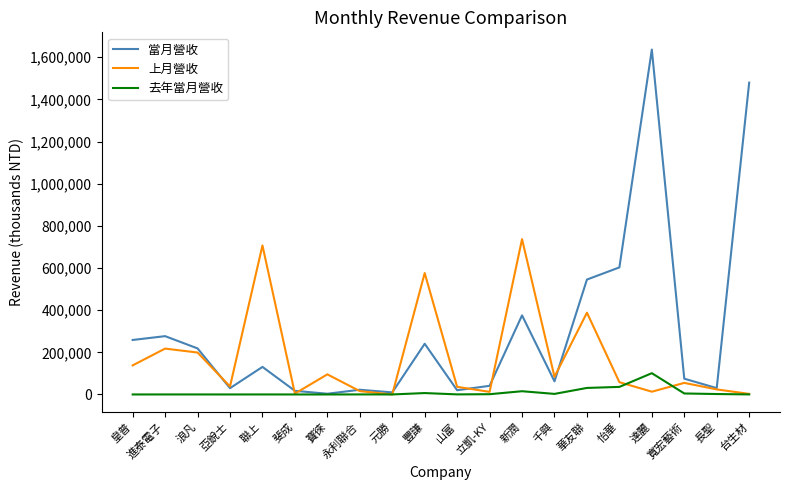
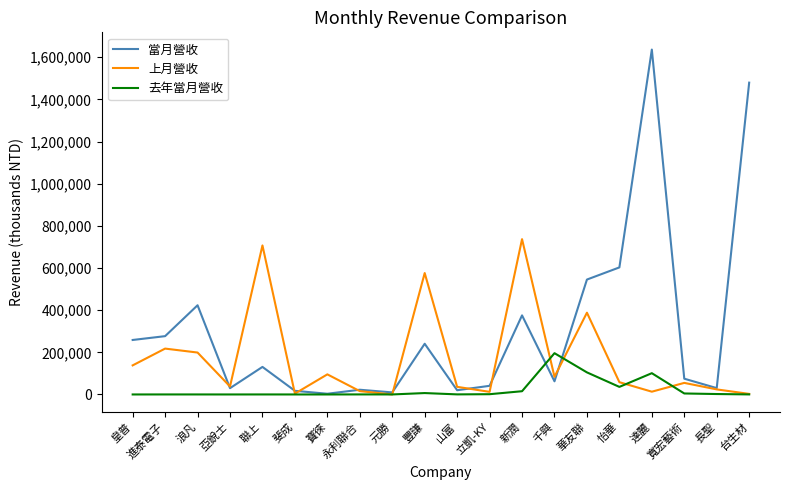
  {
    "當月營收": {
      "皇普": "260,000",
      "進泰電子": "280,000",
-     "浪凡": "220,000",
+     "浪凡": "420,000",
      "聯上": "130,000",
      "斐成": "20,000",
      "豐謙": "240,000",
      "山富": "20,000",
      "立凱-KY": "40,000",
      "新潤": "380,000",
      "千興": "60,000",
      "華友聯": "550,000",
      "怡華": "600,000",
      "達麗": "1,640,000",
      "寬宏藝術": "70,000",
      "台生材": "1,480,000"
    },
    "上月營收": {
      "皇普": "140,000",
      "進泰電子": "220,000",
      "浪凡": "200,000",
      "聯上": "710,000",
      "寶徠": "100,000",
      "豐謙": "580,000",
      "山富": "40,000",
      "新潤": "740,000",
      "千興": "80,000",
      "華友聯": "390,000",
      "怡華": "60,000",
      "達麗": "10,000",
      "寬宏藝術": "50,000"
    },
    "去年當月營收": {
      "皇普": "0",
      "進泰電子": "0",
      "浪凡": "0",
      "亞銳士": "0",
      "聯上": "0",
      "永利聯合": "0",
      "豐謙": "10,000",
      "山富": "0",
      "新潤": "20,000",
-     "千興": "0",
-     "華友聯": "30,000",
+     "千興": "200,000",
+     "華友聯": "100,000",
      "怡華": "40,000",
      "達麗": "100,000",
      "寬宏藝術": "0",
      "長聖": "0"
    }
  }
